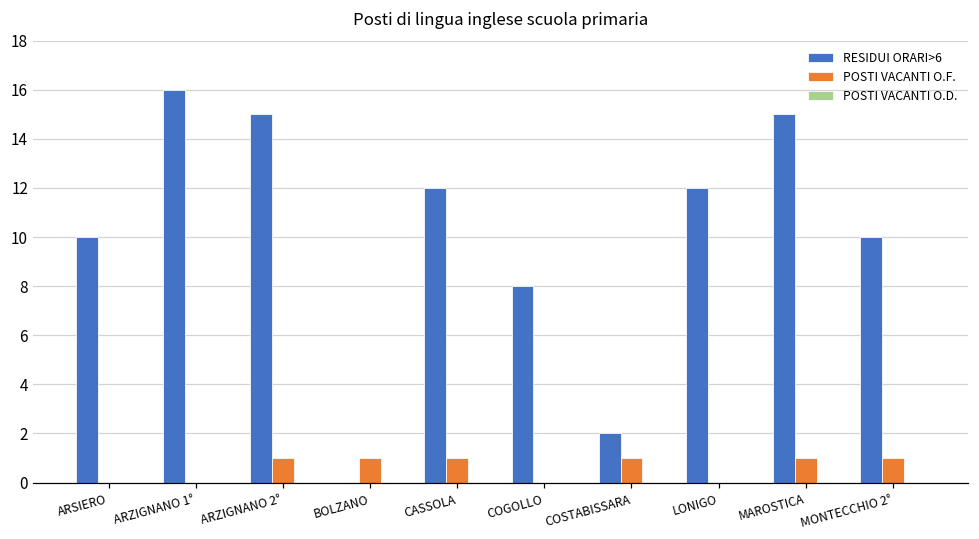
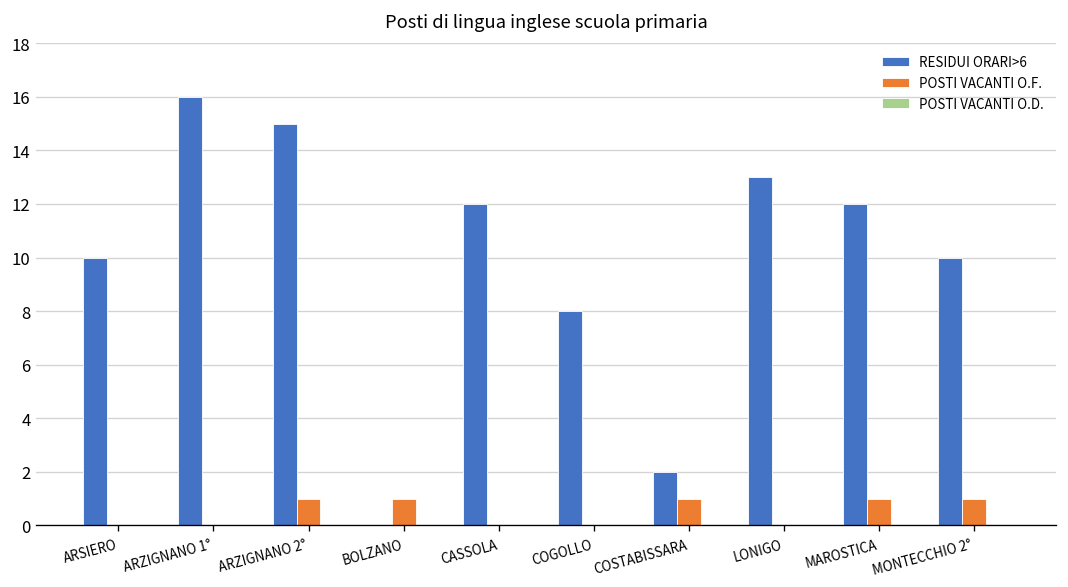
  {
    "RESIDUI ORARI>6": {
      "ARSIERO": 10,
      "ARZIGNANO 1°": 16,
      "ARZIGNANO 2°": 15,
      "BOLZANO": 0,
      "CASSOLA": 12,
      "COGOLLO": 8,
      "COSTABISSARA": 2,
-     "LONIGO": 12,
-     "MAROSTICA": 15,
+     "LONIGO": 13,
+     "MAROSTICA": 12,
      "MONTECCHIO 2°": 10
    },
    "POSTI VACANTI O.F.": {
      "ARSIERO": 0,
      "ARZIGNANO 1°": 0,
      "ARZIGNANO 2°": 1,
      "BOLZANO": 1,
-     "CASSOLA": 1,
+     "CASSOLA": 0,
      "COGOLLO": 0,
      "COSTABISSARA": 1,
      "LONIGO": 0,
      "MAROSTICA": 1,
      "MONTECCHIO 2°": 1
    },
    "POSTI VACANTI O.D.": {
      "ARSIERO": 0,
      "ARZIGNANO 1°": 0,
      "ARZIGNANO 2°": 0,
      "BOLZANO": 0,
      "CASSOLA": 0,
      "COGOLLO": 0,
      "COSTABISSARA": 0,
      "LONIGO": 0,
      "MAROSTICA": 0,
      "MONTECCHIO 2°": 0
    }
  }
